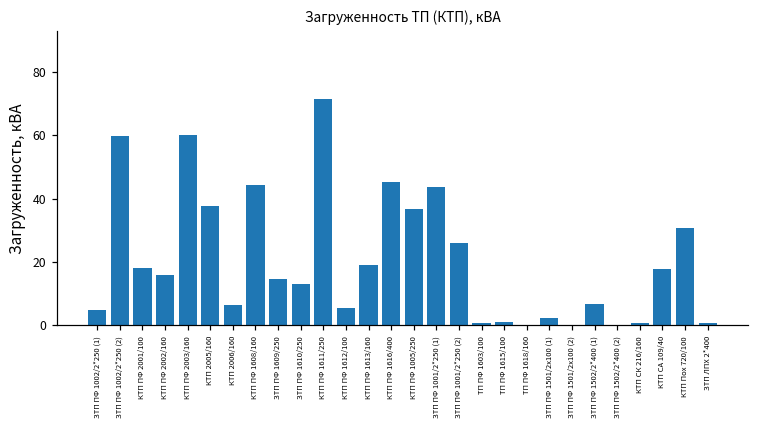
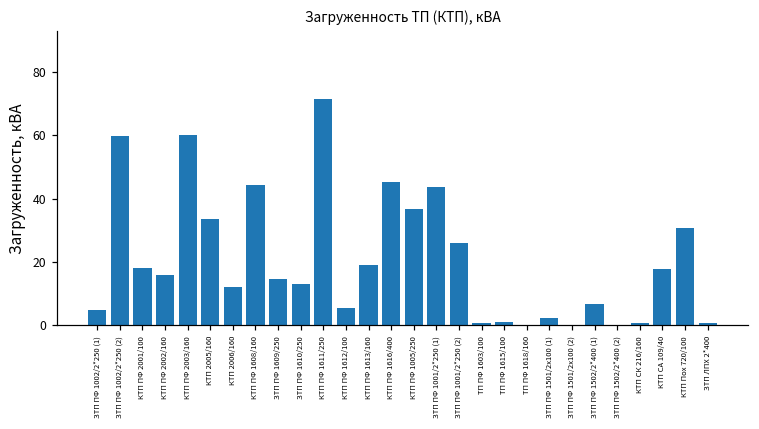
  {
    "ЗТП ПФ 1002/2*250 (1)": 5,
    "ЗТП ПФ 1002/2*250 (2)": 60,
    "КТП ПФ 2001/100": 18,
    "КТП ПФ 2002/160": 16,
    "КТП ПФ 2003/160": 60,
-   "КТП 2005/160": 38,
-   "КТП 2006/160": 6,
+   "КТП 2005/160": 34,
+   "КТП 2006/160": 12,
    "КТП ПФ 1608/160": 44,
    "ЗТП ПФ 1609/250": 15,
    "ЗТП ПФ 1610/250": 13,
    "КТП ПФ 1611/250": 71,
    "КТП ПФ 1612/100": 5,
    "КТП ПФ 1613/160": 19,
    "КТП ПФ 1616/400": 45,
    "КТП ПФ 1005/250": 37,
    "ЗТП ПФ 1001/2*250 (1)": 44,
    "ЗТП ПФ 1001/2*250 (2)": 26,
    "ТП ПФ 1615/100": 1,
    "ТП ПФ 1618/160": 0,
    "ЗТП ПФ 1501/2х100 (1)": 2,
    "ЗТП ПФ 1501/2х100 (2)": 0,
    "ЗТП ПФ 1502/2*400 (1)": 7,
    "ЗТП ПФ 1502/2*400 (2)": 0,
    "КТП СА 109/40": 18,
    "КТП Пох 720/100": 31
  }
